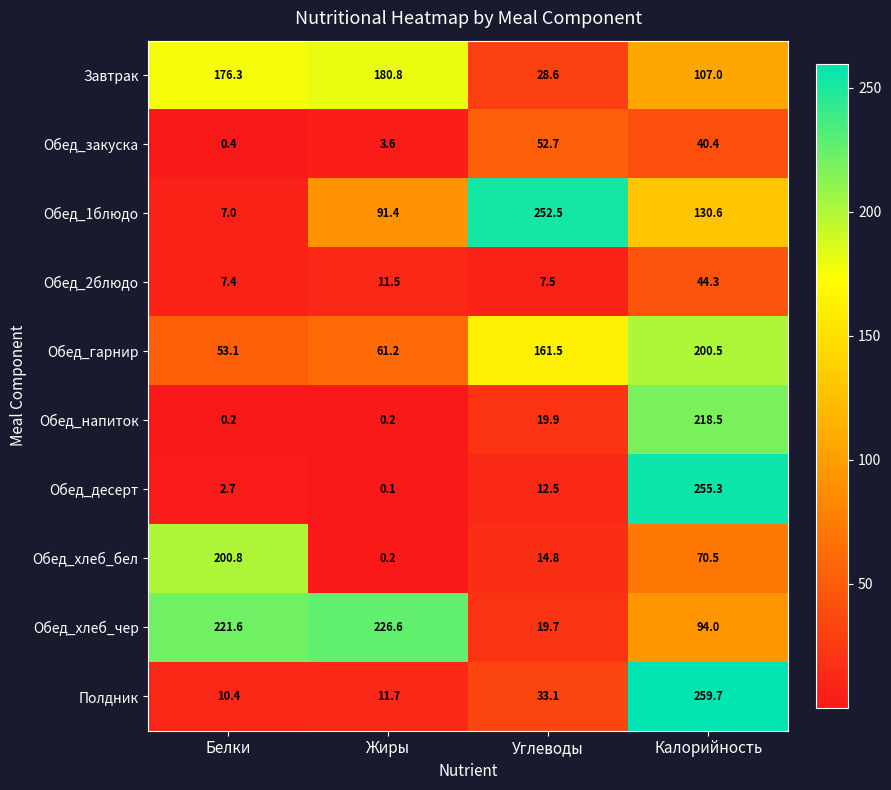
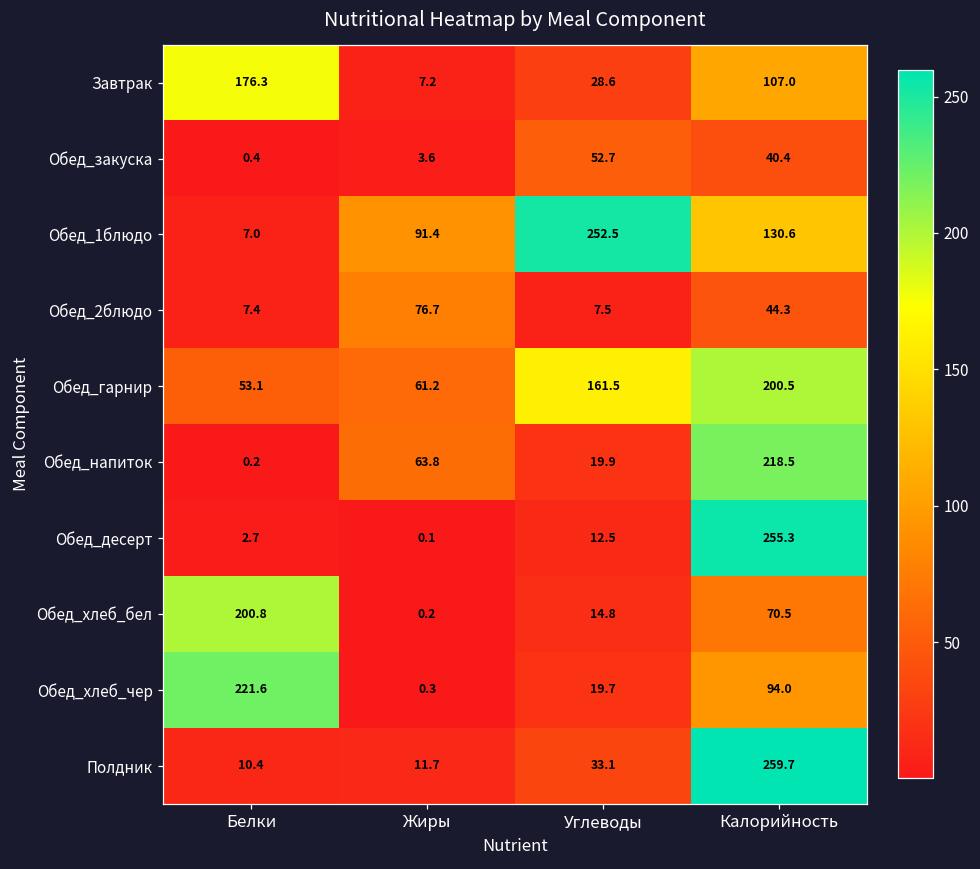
  {
    "Завтрак": {
      "Белки": 176.3,
-     "Жиры": 180.8,
+     "Жиры": 7.2,
      "Углеводы": 28.6,
      "Калорийность": 107.0
    },
    "Обед_закуска": {
      "Белки": 0.4,
      "Жиры": 3.6,
      "Углеводы": 52.7,
      "Калорийность": 40.4
    },
    "Обед_1блюдо": {
      "Белки": 7.0,
      "Жиры": 91.4,
      "Углеводы": 252.5,
      "Калорийность": 130.6
    },
    "Обед_2блюдо": {
      "Белки": 7.4,
-     "Жиры": 11.5,
+     "Жиры": 76.7,
      "Углеводы": 7.5,
      "Калорийность": 44.3
    },
    "Обед_гарнир": {
      "Белки": 53.1,
      "Жиры": 61.2,
      "Углеводы": 161.5,
      "Калорийность": 200.5
    },
    "Обед_напиток": {
      "Белки": 0.2,
-     "Жиры": 0.2,
+     "Жиры": 63.8,
      "Углеводы": 19.9,
      "Калорийность": 218.5
    },
    "Обед_десерт": {
      "Белки": 2.7,
      "Жиры": 0.1,
      "Углеводы": 12.5,
      "Калорийность": 255.3
    },
    "Обед_хлеб_бел": {
      "Белки": 200.8,
      "Жиры": 0.2,
      "Углеводы": 14.8,
      "Калорийность": 70.5
    },
    "Обед_хлеб_чер": {
      "Белки": 221.6,
-     "Жиры": 226.6,
+     "Жиры": 0.3,
      "Углеводы": 19.7,
      "Калорийность": 94.0
    },
    "Полдник": {
      "Белки": 10.4,
      "Жиры": 11.7,
      "Углеводы": 33.1,
      "Калорийность": 259.7
    }
  }
